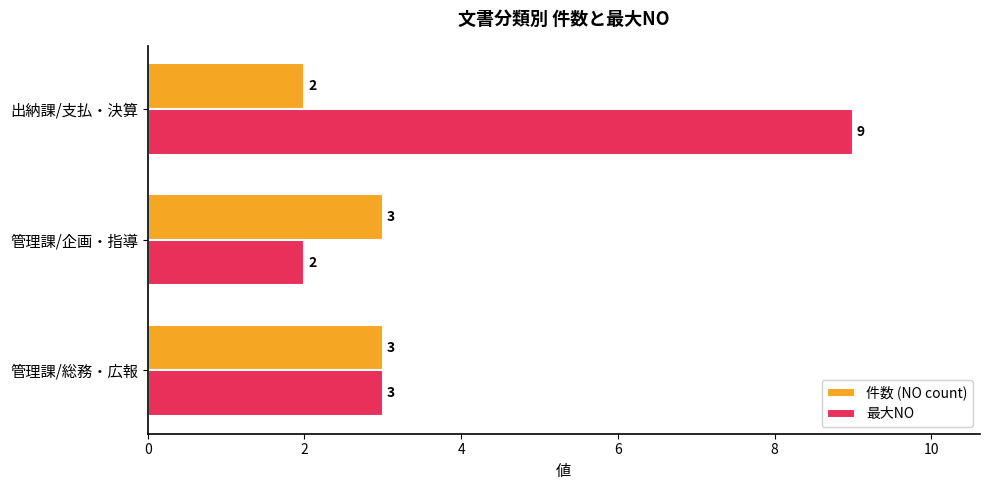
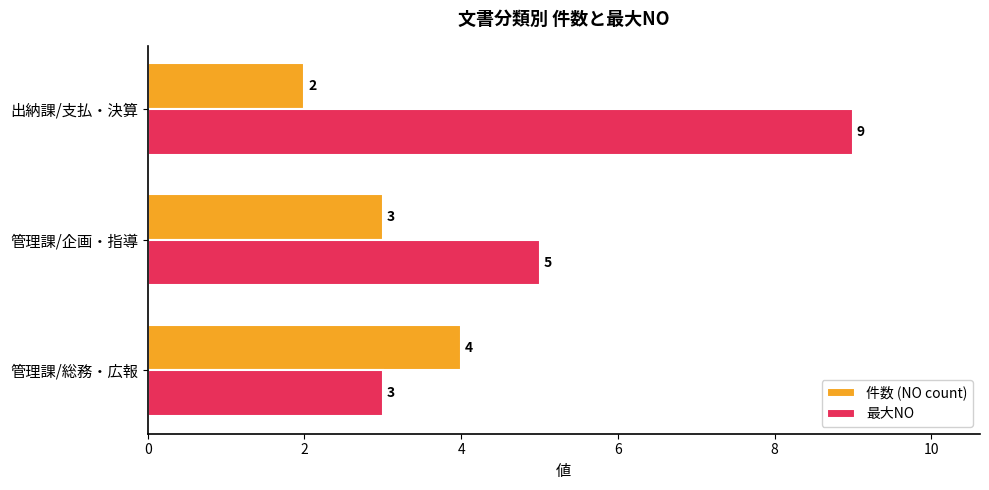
  {
    "件数 (NO count)": {
      "出納課/支払・決算": 2,
      "管理課/企画・指導": 3,
-     "管理課/総務・広報": 3
+     "管理課/総務・広報": 4
    },
    "最大NO": {
      "出納課/支払・決算": 9,
-     "管理課/企画・指導": 2,
+     "管理課/企画・指導": 5,
      "管理課/総務・広報": 3
    }
  }
